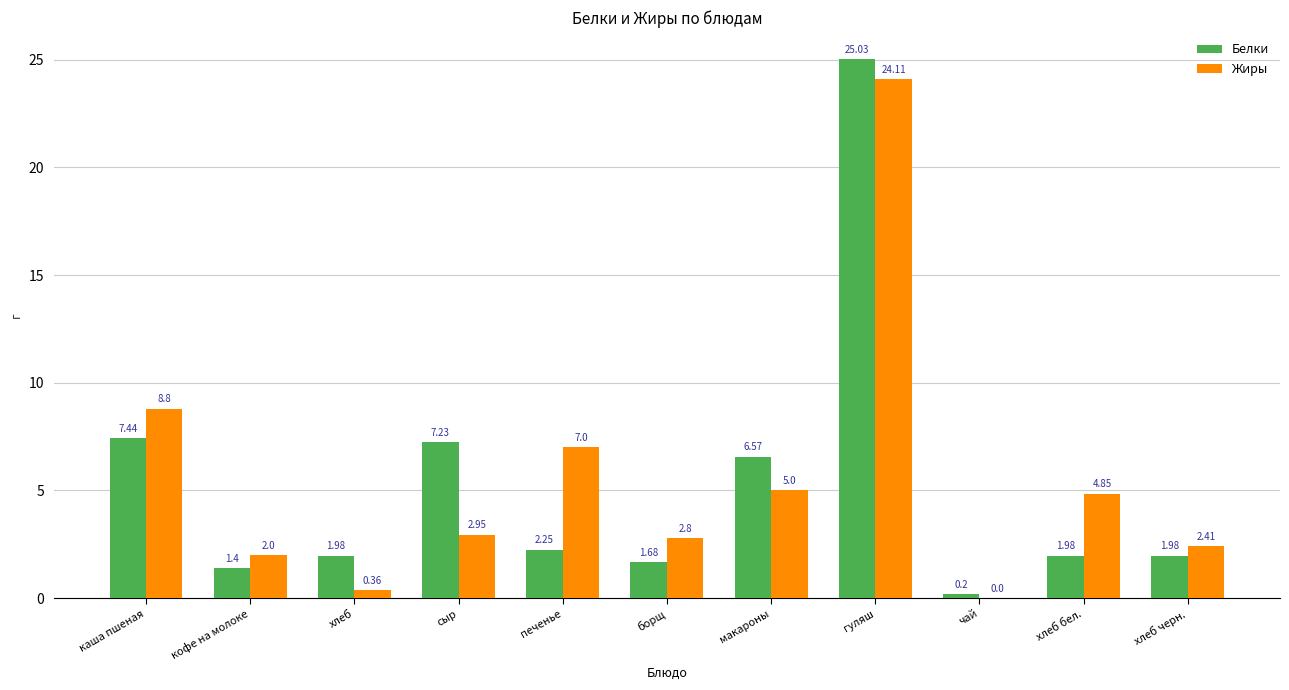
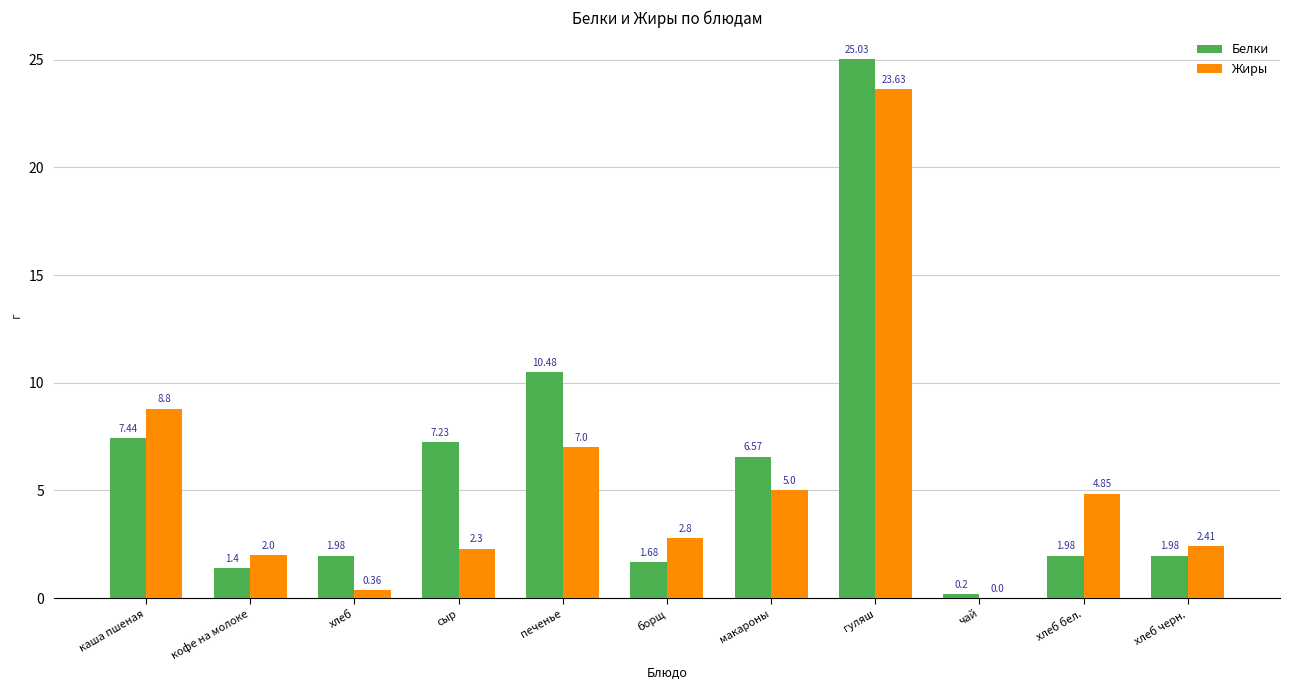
  {
    "Белки": {
      "каша пшеная": 7.44,
      "кофе на молоке": 1.4,
      "хлеб": 1.98,
      "сыр": 7.23,
-     "печенье": 2.25,
+     "печенье": 10.48,
      "борщ": 1.68,
      "макароны": 6.57,
      "гуляш": 25.03,
      "чай": 0.2,
      "хлеб бел.": 1.98,
      "хлеб черн.": 1.98
    },
    "Жиры": {
      "каша пшеная": 8.8,
      "кофе на молоке": 2.0,
      "хлеб": 0.36,
-     "сыр": 2.95,
+     "сыр": 2.3,
      "печенье": 7.0,
      "борщ": 2.8,
      "макароны": 5.0,
-     "гуляш": 24.11,
+     "гуляш": 23.63,
      "чай": 0.0,
      "хлеб бел.": 4.85,
      "хлеб черн.": 2.41
    }
  }
